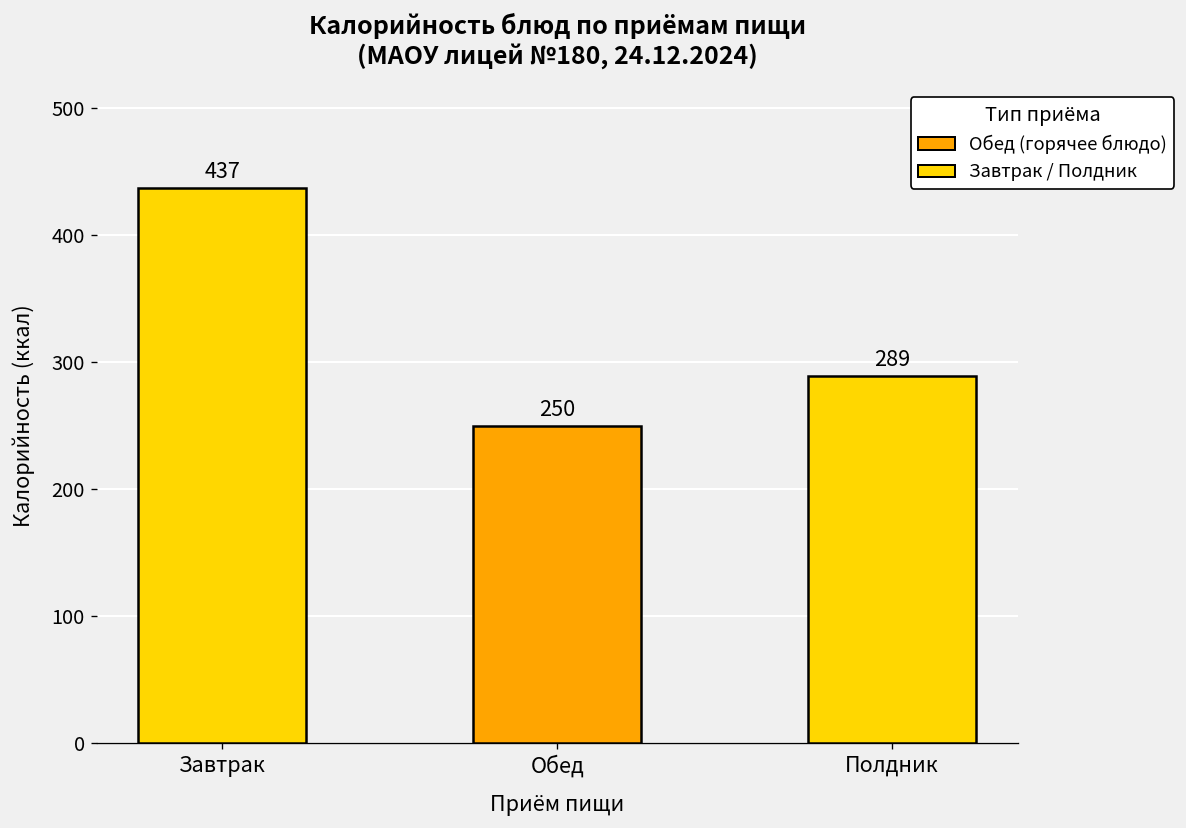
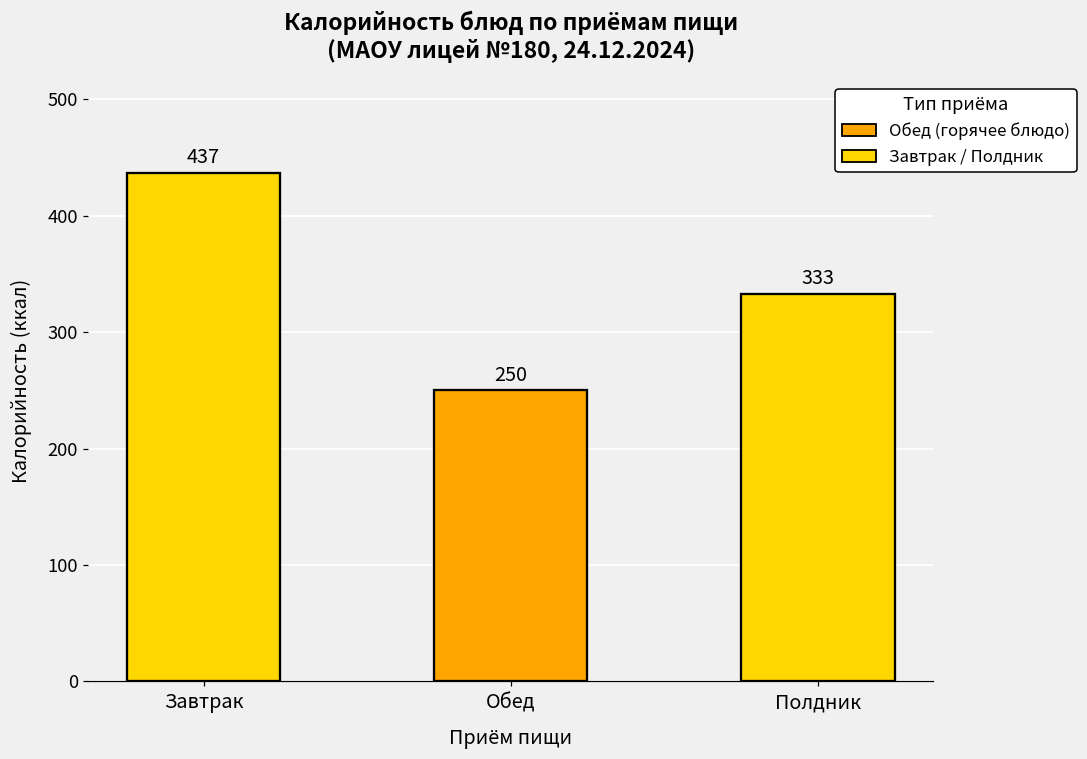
  {
    "Завтрак": 437,
    "Обед": 250,
-   "Полдник": 289
+   "Полдник": 333
  }
